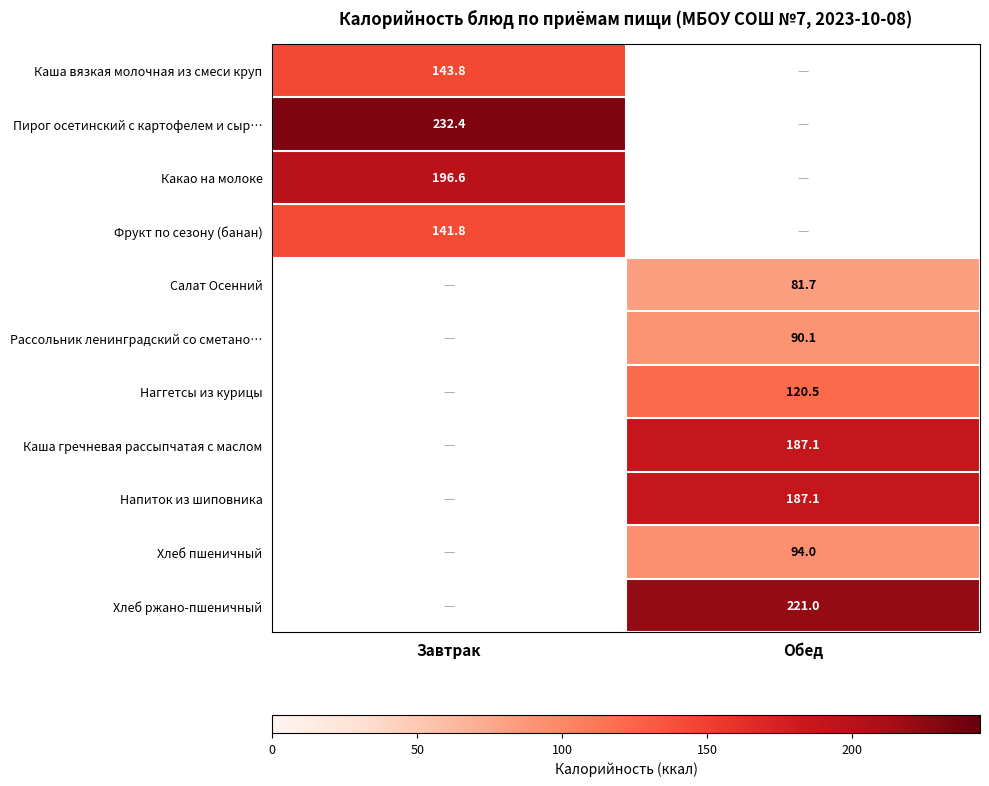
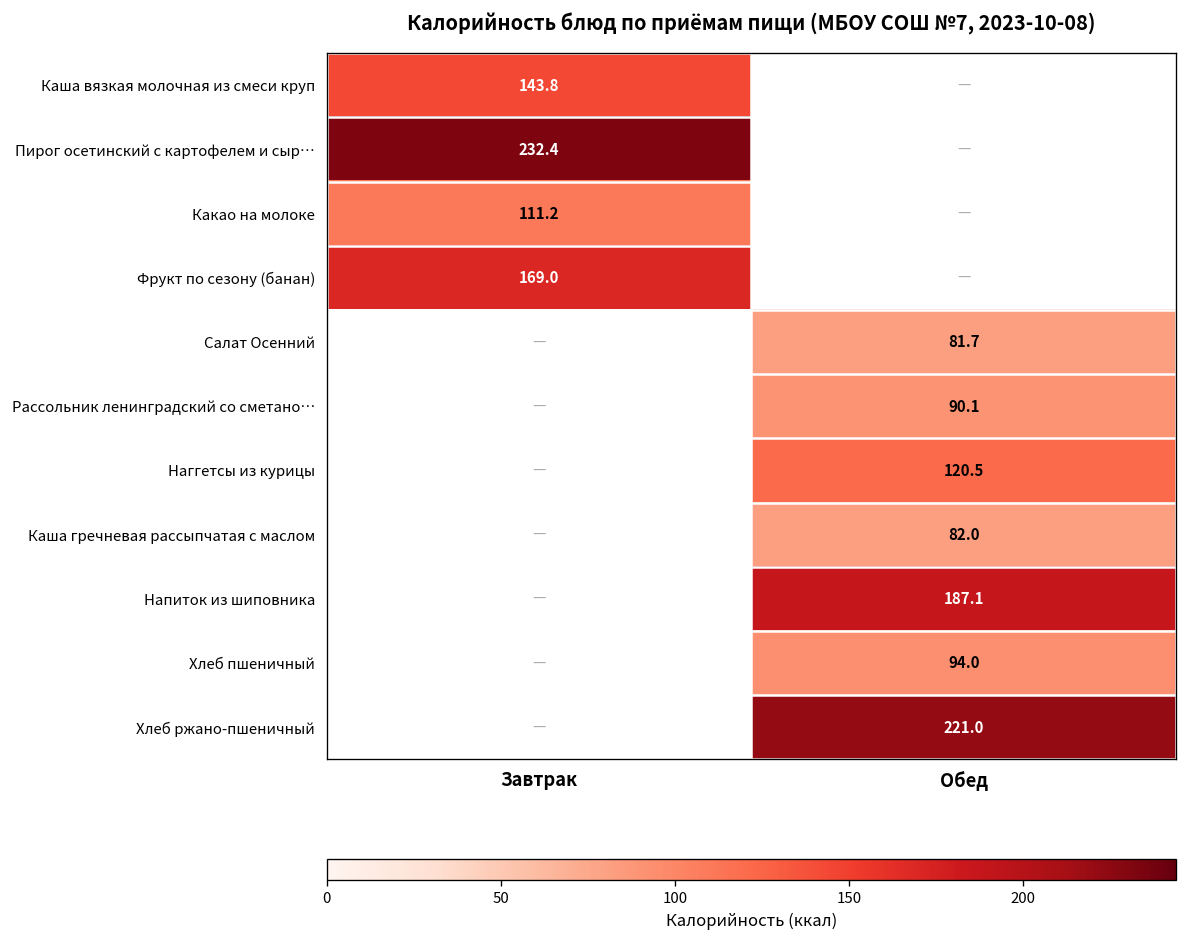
  {
    "Каша вязкая молочная из смеси круп": {
      "Завтрак": 143.8
    },
    "Пирог осетинский с картофелем и сыр…": {
      "Завтрак": 232.4
    },
    "Какао на молоке": {
-     "Завтрак": 196.6
+     "Завтрак": 111.2
    },
    "Фрукт по сезону (банан)": {
-     "Завтрак": 141.8
+     "Завтрак": 169.0
    },
    "Салат Осенний": {
      "Обед": 81.7
    },
    "Рассольник ленинградский со сметано…": {
      "Обед": 90.1
    },
    "Наггетсы из курицы": {
      "Обед": 120.5
    },
    "Каша гречневая рассыпчатая с маслом": {
-     "Обед": 187.1
+     "Обед": 82.0
    },
    "Напиток из шиповника": {
      "Обед": 187.1
    },
    "Хлеб пшеничный": {
      "Обед": 94.0
    },
    "Хлеб ржано-пшеничный": {
      "Обед": 221.0
    }
  }
